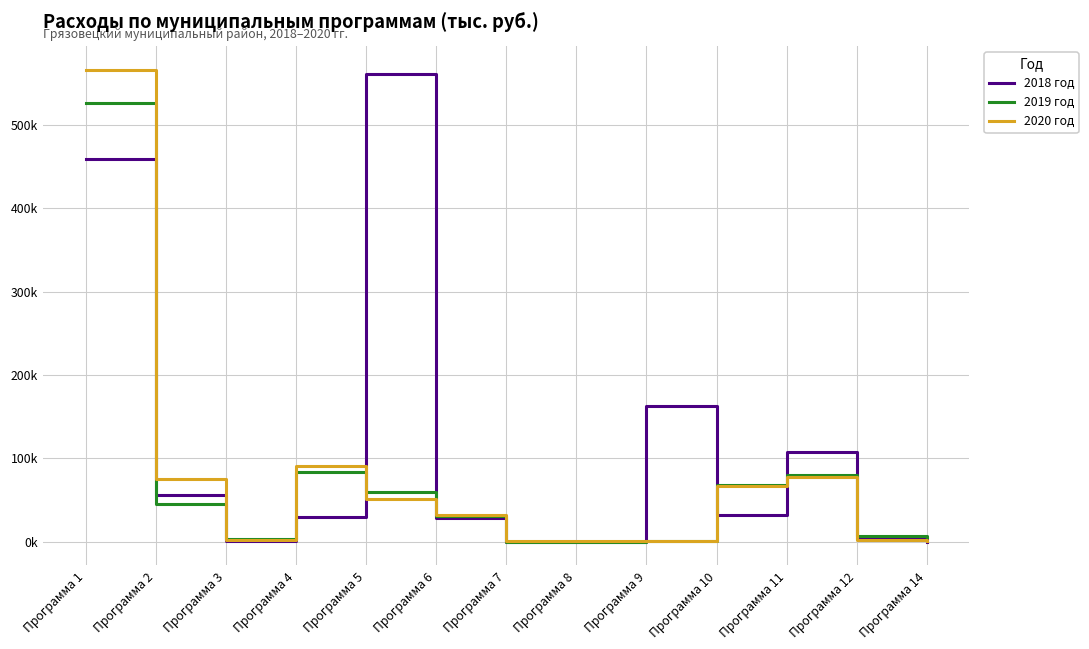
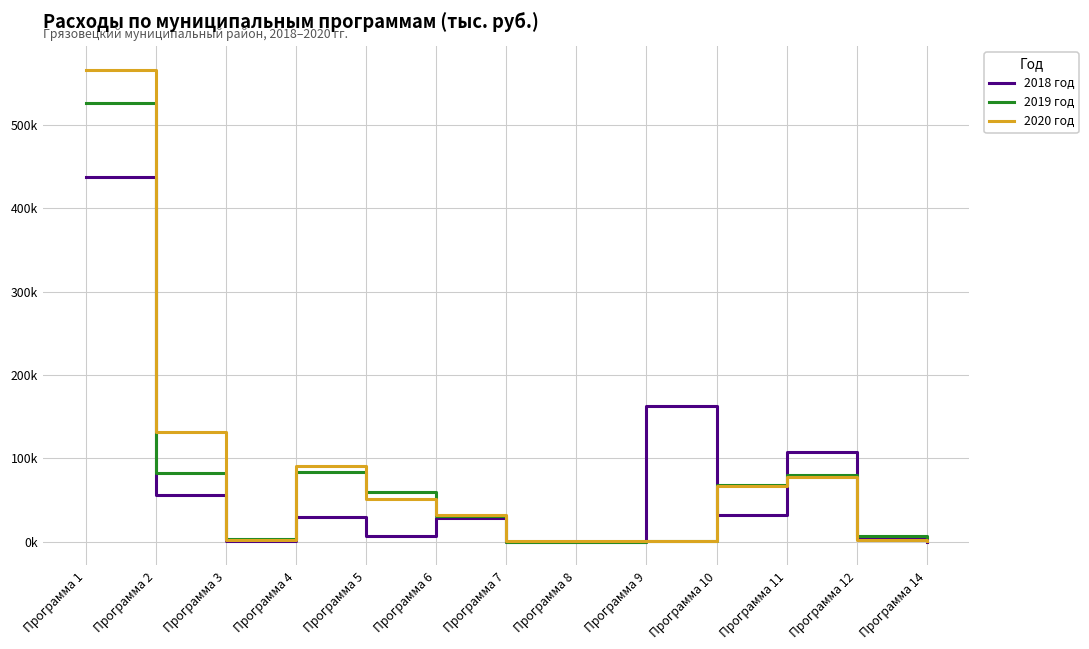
  {
    "2018 год": {
-     "Программа 1": 460000,
+     "Программа 1": 440000,
      "Программа 2": 60000,
      "Программа 4": 30000,
-     "Программа 5": 560000,
+     "Программа 5": 10000,
      "Программа 9": 160000,
      "Программа 10": 30000,
      "Программа 11": 110000
    },
    "2019 год": {
      "Программа 1": 530000,
-     "Программа 2": 40000,
+     "Программа 2": 80000,
      "Программа 4": 80000,
      "Программа 5": 60000,
      "Программа 14": 10000
    },
    "2020 год": {
      "Программа 1": 570000,
-     "Программа 2": 80000,
+     "Программа 2": 130000,
      "Программа 4": 90000,
      "Программа 5": 50000
    }
  }
